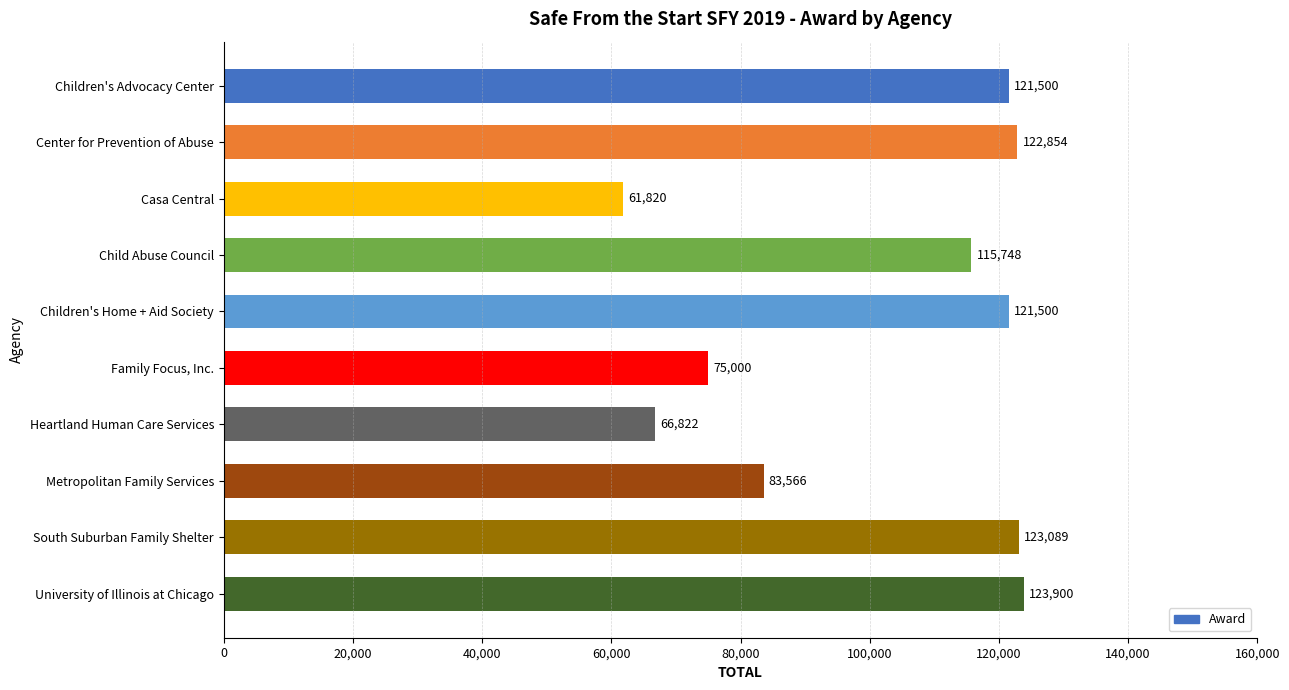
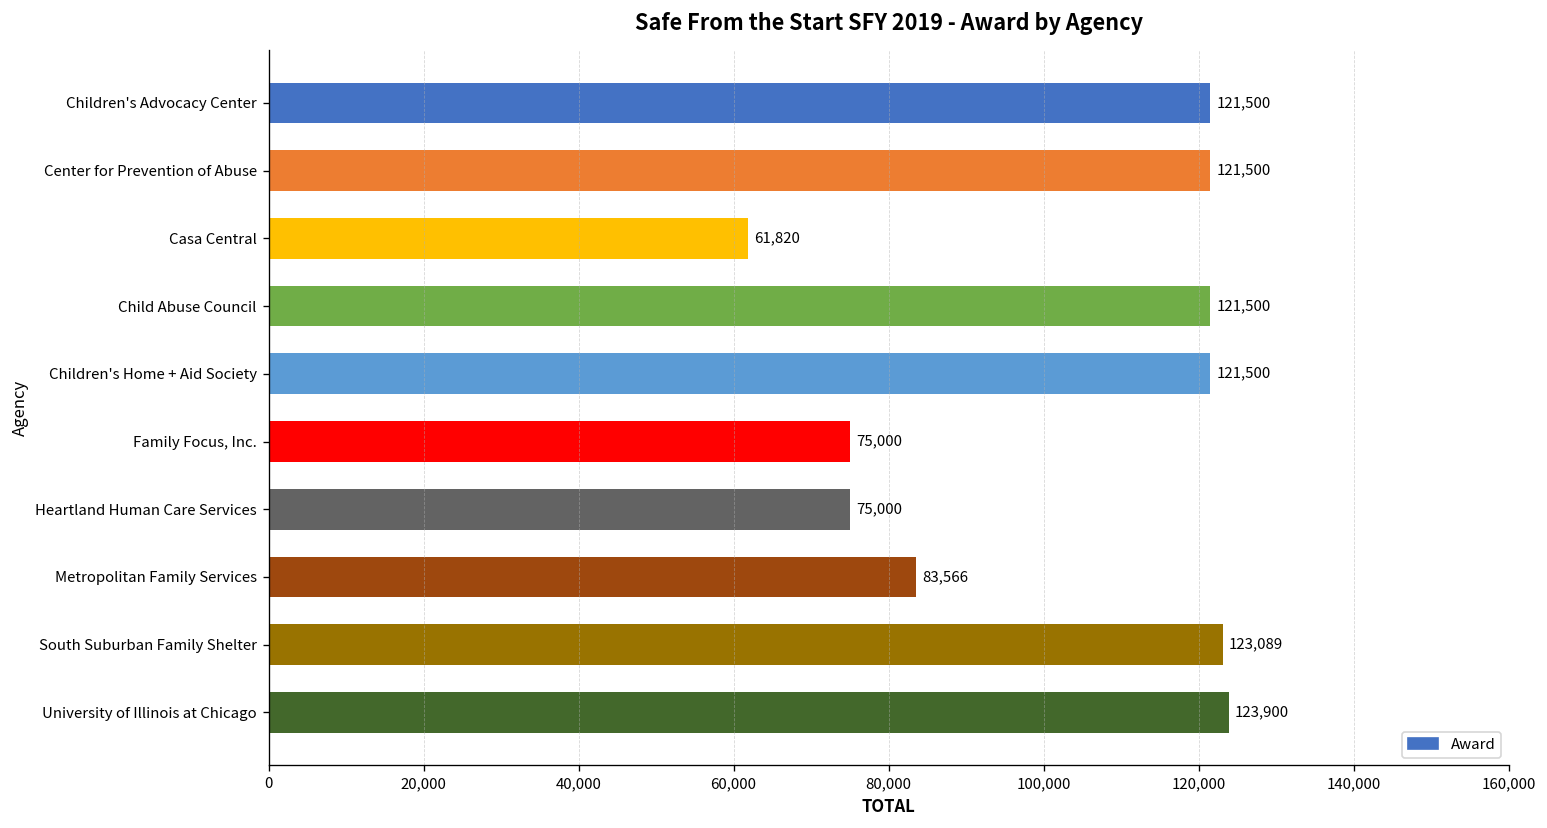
  {
    "Children's Advocacy Center": "121,500",
-   "Center for Prevention of Abuse": "122,854",
+   "Center for Prevention of Abuse": "121,500",
    "Casa Central": "61,820",
-   "Child Abuse Council": "115,748",
+   "Child Abuse Council": "121,500",
    "Children's Home + Aid Society": "121,500",
    "Family Focus, Inc.": "75,000",
-   "Heartland Human Care Services": "66,822",
+   "Heartland Human Care Services": "75,000",
    "Metropolitan Family Services": "83,566",
    "South Suburban Family Shelter": "123,089",
    "University of Illinois at Chicago": "123,900"
  }
